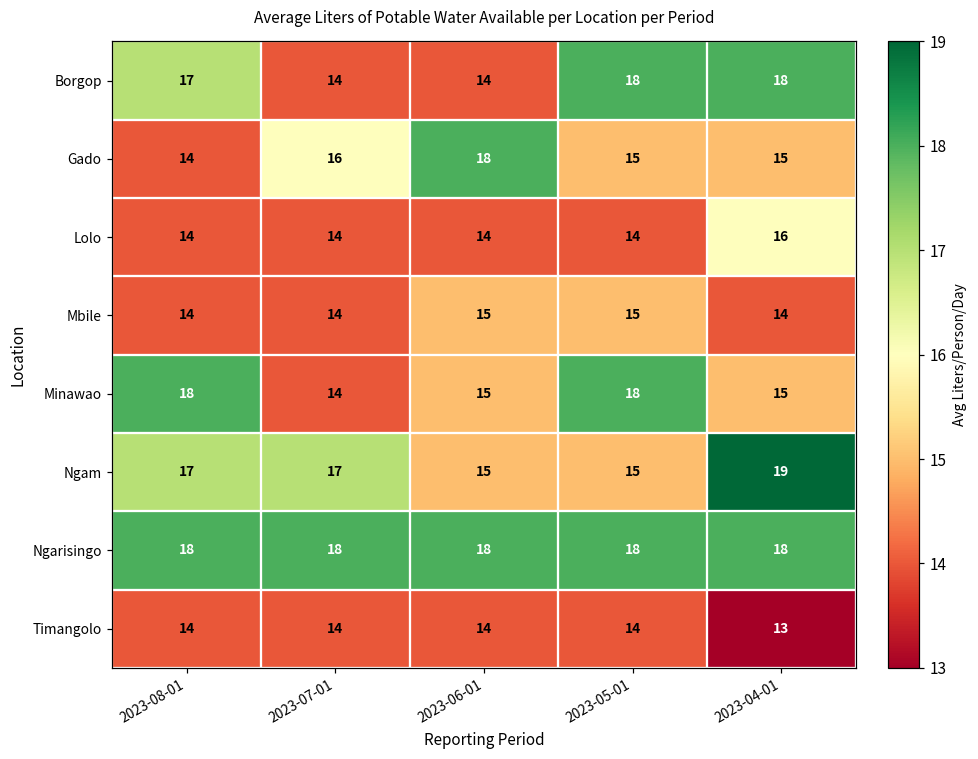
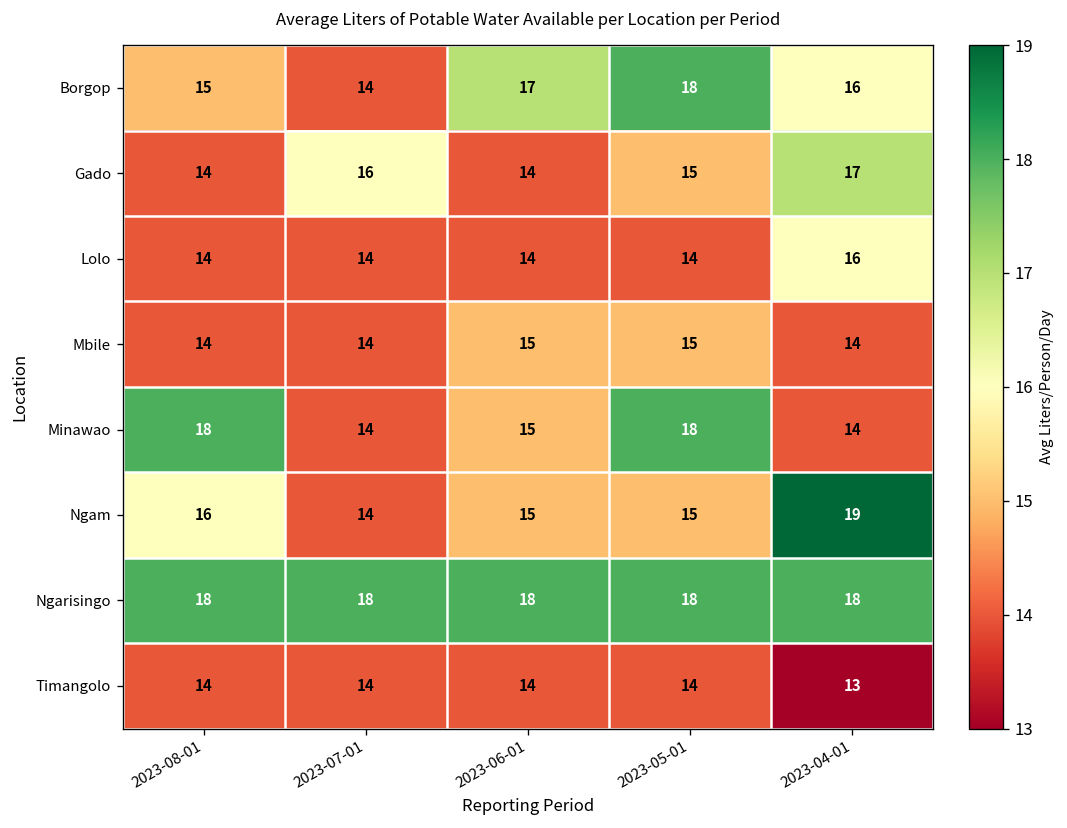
  {
    "Borgop": {
-     "2023-08-01": 17,
+     "2023-08-01": 15,
      "2023-07-01": 14,
-     "2023-06-01": 14,
+     "2023-06-01": 17,
      "2023-05-01": 18,
-     "2023-04-01": 18
+     "2023-04-01": 16
    },
    "Gado": {
      "2023-08-01": 14,
      "2023-07-01": 16,
-     "2023-06-01": 18,
+     "2023-06-01": 14,
      "2023-05-01": 15,
-     "2023-04-01": 15
+     "2023-04-01": 17
    },
    "Lolo": {
      "2023-08-01": 14,
      "2023-07-01": 14,
      "2023-06-01": 14,
      "2023-05-01": 14,
      "2023-04-01": 16
    },
    "Mbile": {
      "2023-08-01": 14,
      "2023-07-01": 14,
      "2023-06-01": 15,
      "2023-05-01": 15,
      "2023-04-01": 14
    },
    "Minawao": {
      "2023-08-01": 18,
      "2023-07-01": 14,
      "2023-06-01": 15,
      "2023-05-01": 18,
-     "2023-04-01": 15
+     "2023-04-01": 14
    },
    "Ngam": {
-     "2023-08-01": 17,
-     "2023-07-01": 17,
+     "2023-08-01": 16,
+     "2023-07-01": 14,
      "2023-06-01": 15,
      "2023-05-01": 15,
      "2023-04-01": 19
    },
    "Ngarisingo": {
      "2023-08-01": 18,
      "2023-07-01": 18,
      "2023-06-01": 18,
      "2023-05-01": 18,
      "2023-04-01": 18
    },
    "Timangolo": {
      "2023-08-01": 14,
      "2023-07-01": 14,
      "2023-06-01": 14,
      "2023-05-01": 14,
      "2023-04-01": 13
    }
  }
